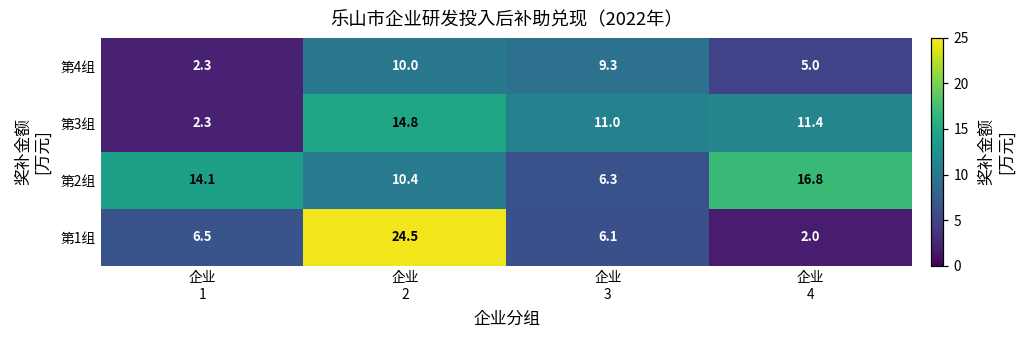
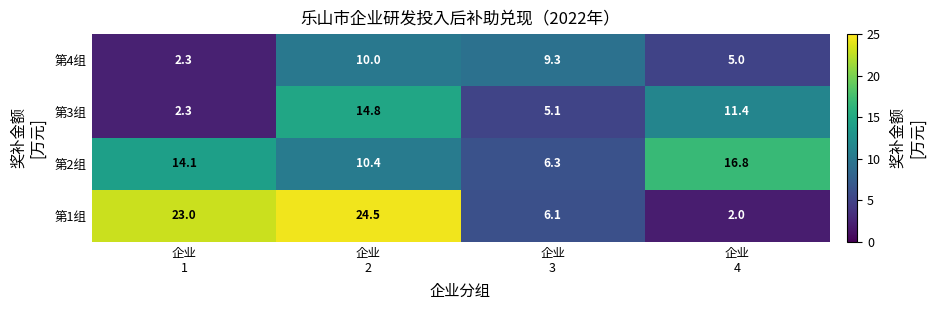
  {
    "第4组": {
      "企业 1": 2.3,
      "企业 2": 10.0,
      "企业 3": 9.3,
      "企业 4": 5.0
    },
    "第3组": {
      "企业 1": 2.3,
      "企业 2": 14.8,
-     "企业 3": 11.0,
+     "企业 3": 5.1,
      "企业 4": 11.4
    },
    "第2组": {
      "企业 1": 14.1,
      "企业 2": 10.4,
      "企业 3": 6.3,
      "企业 4": 16.8
    },
    "第1组": {
-     "企业 1": 6.5,
+     "企业 1": 23.0,
      "企业 2": 24.5,
      "企业 3": 6.1,
      "企业 4": 2.0
    }
  }
